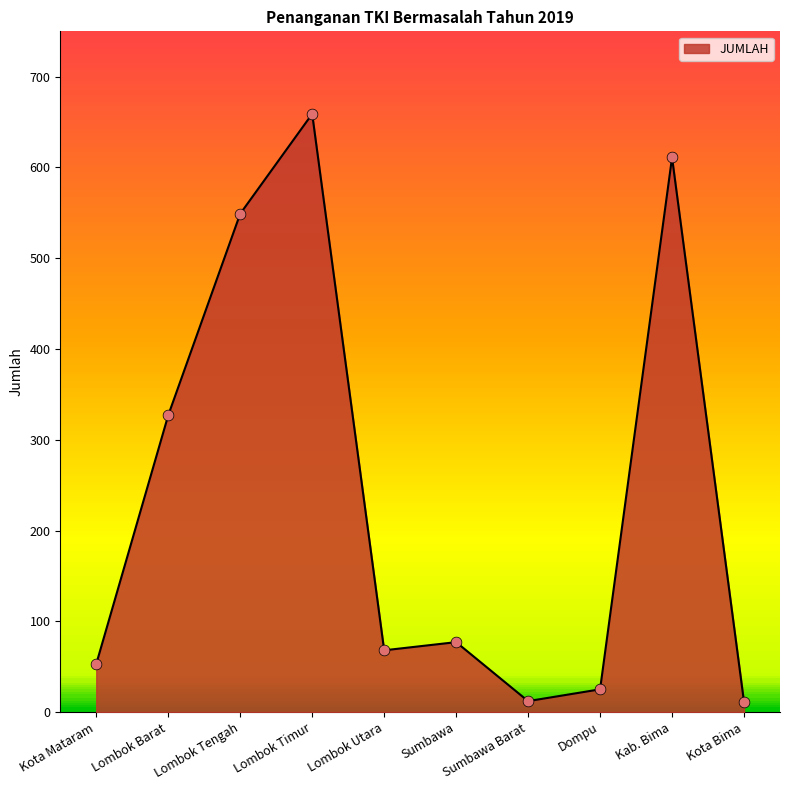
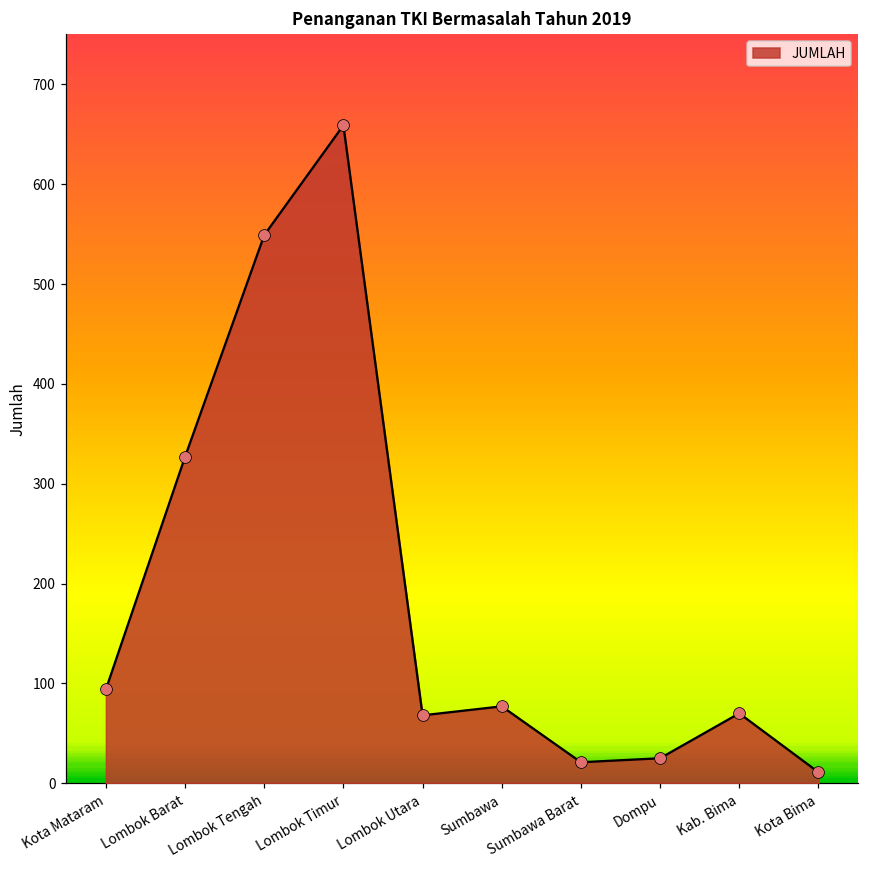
  {
-   "Kota Mataram": 50,
+   "Kota Mataram": 90,
    "Lombok Barat": 330,
    "Lombok Tengah": 550,
    "Lombok Timur": 660,
    "Lombok Utara": 70,
    "Sumbawa": 80,
-   "Sumbawa Barat": 10,
+   "Sumbawa Barat": 20,
    "Dompu": 30,
-   "Kab. Bima": 610,
+   "Kab. Bima": 70,
    "Kota Bima": 10
  }
